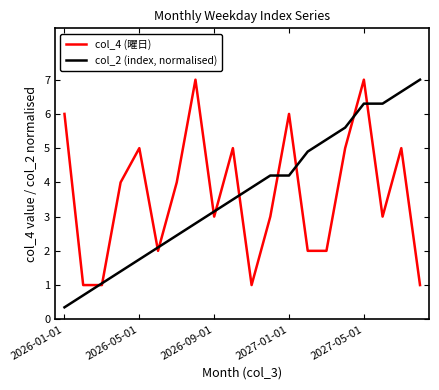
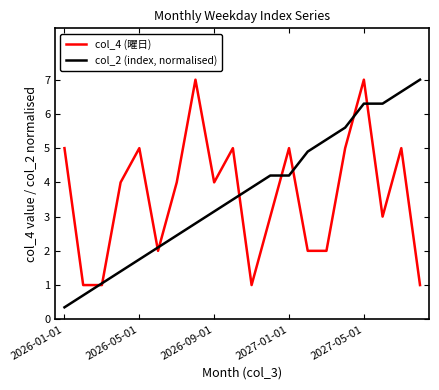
  {
    "col_4 (曜日)": {
-     "2026-01-01": 6,
+     "2026-01-01": 5,
      "2026-05-01": 5,
-     "2026-09-01": 3,
-     "2027-01-01": 6,
+     "2026-09-01": 4,
+     "2027-01-01": 5,
      "2027-05-01": 7
    },
    "col_2 (index, normalised)": {
      "2026-01-01": 0.4,
      "2026-05-01": 1.8,
      "2026-09-01": 3.2,
      "2027-01-01": 4.2,
      "2027-05-01": 6.3
    }
  }
